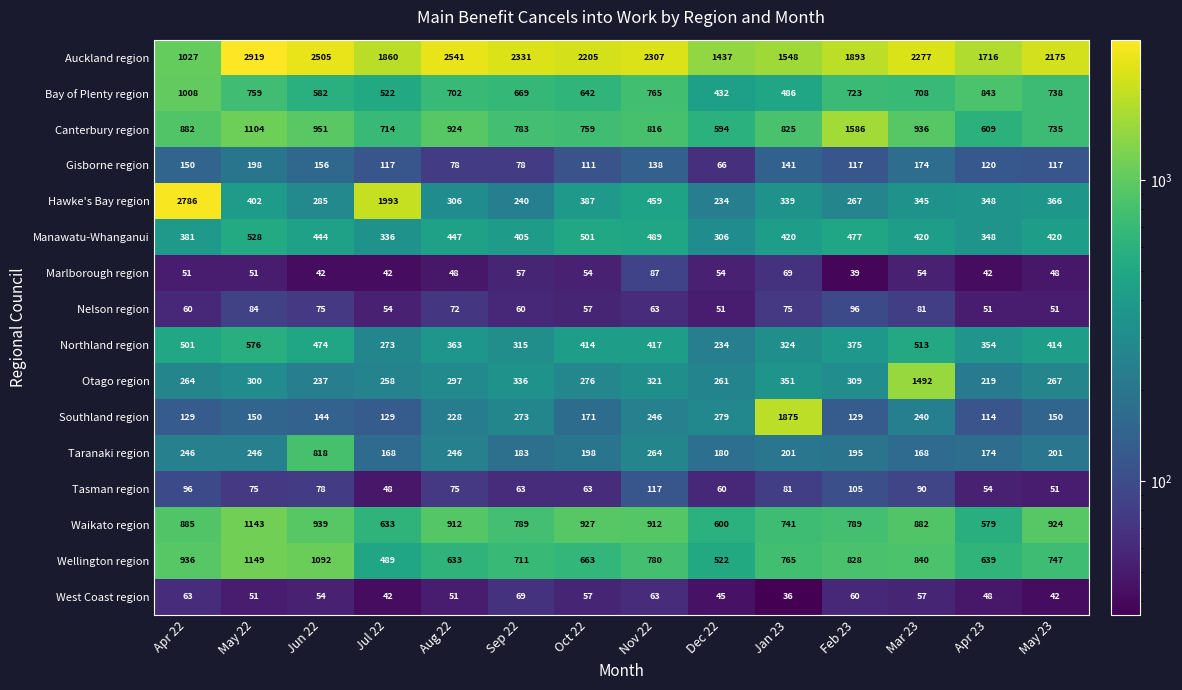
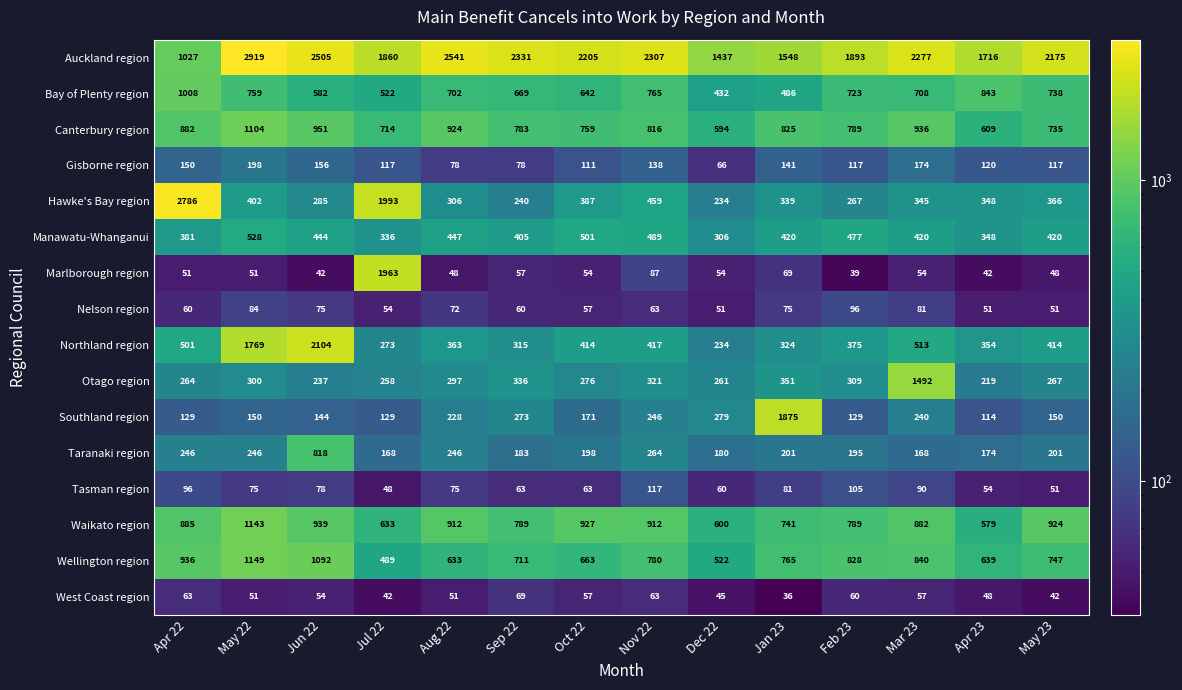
  {
    "Canterbury region": {
      "Apr 22": 882,
      "May 22": 1104,
      "Jun 22": 951,
      "Jul 22": 714,
      "Aug 22": 924,
      "Sep 22": 783,
      "Oct 22": 759,
      "Nov 22": 816,
      "Dec 22": 594,
      "Jan 23": 825,
-     "Feb 23": 1586,
+     "Feb 23": 789,
      "Mar 23": 936,
      "Apr 23": 609,
      "May 23": 735
    },
    "Marlborough region": {
      "Apr 22": 51,
      "May 22": 51,
      "Jun 22": 42,
-     "Jul 22": 42,
+     "Jul 22": 1963,
      "Aug 22": 48,
      "Sep 22": 57,
      "Oct 22": 54,
      "Nov 22": 87,
      "Dec 22": 54,
      "Jan 23": 69,
      "Feb 23": 39,
      "Mar 23": 54,
      "Apr 23": 42,
      "May 23": 48
    },
    "Northland region": {
      "Apr 22": 501,
-     "May 22": 576,
-     "Jun 22": 474,
+     "May 22": 1769,
+     "Jun 22": 2104,
      "Jul 22": 273,
      "Aug 22": 363,
      "Sep 22": 315,
      "Oct 22": 414,
      "Nov 22": 417,
      "Dec 22": 234,
      "Jan 23": 324,
      "Feb 23": 375,
      "Mar 23": 513,
      "Apr 23": 354,
      "May 23": 414
    }
  }
